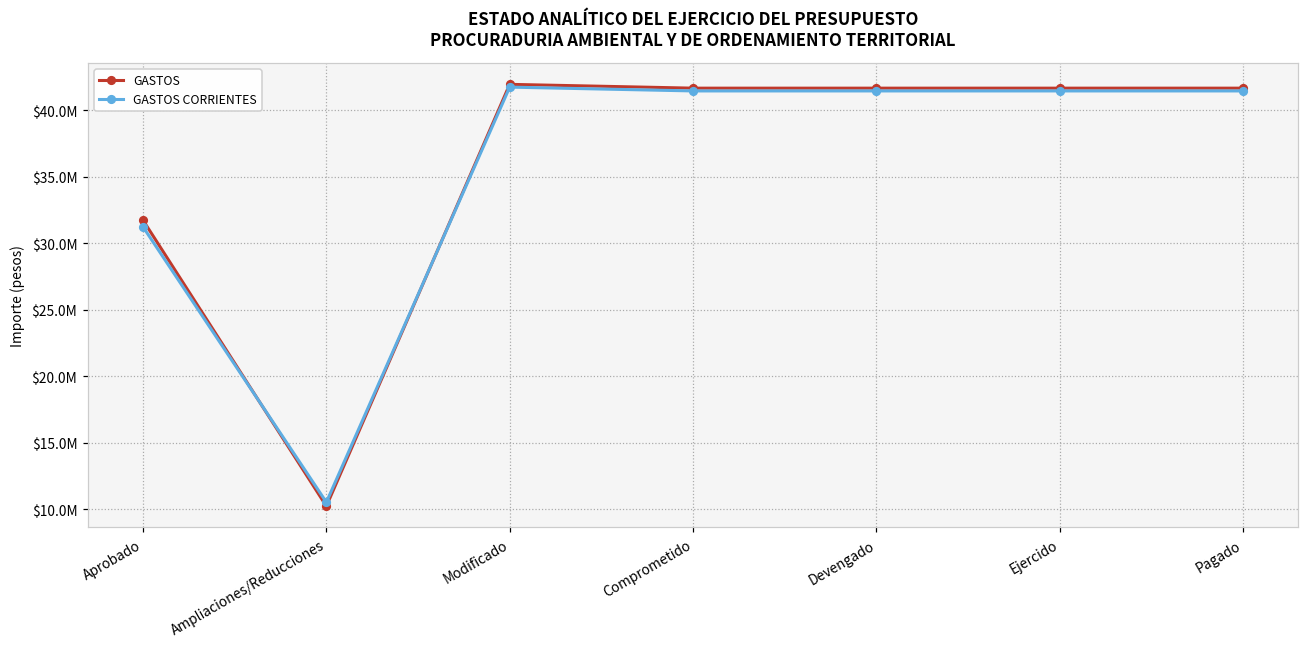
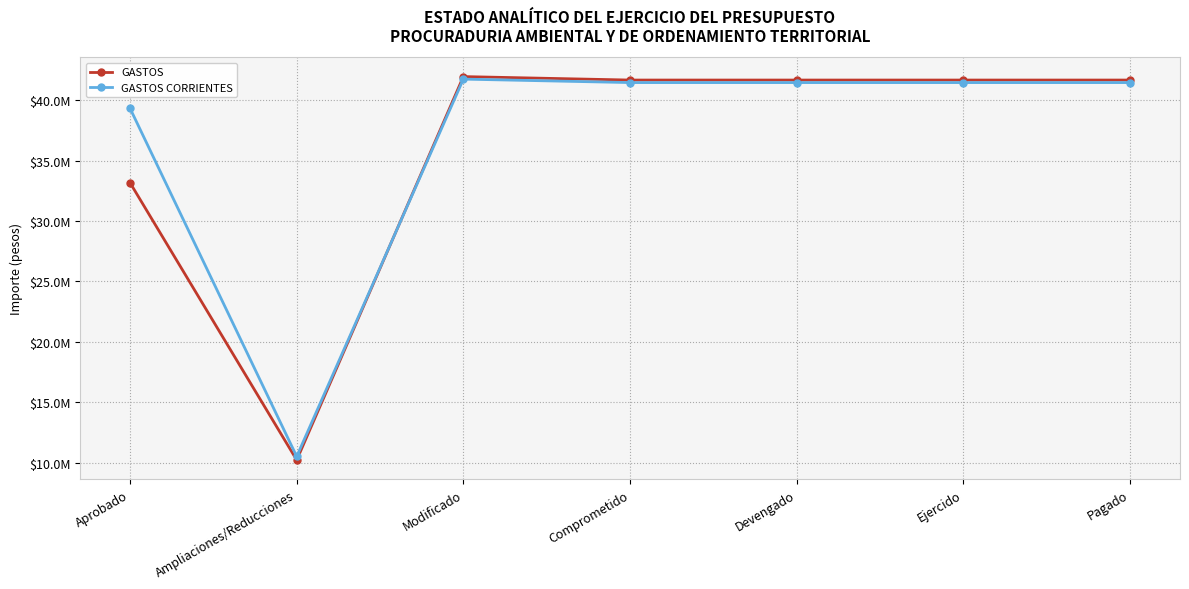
  {
    "GASTOS": {
-     "Aprobado": "$31700000",
+     "Aprobado": "$33200000",
      "Ampliaciones/Reducciones": "$10200000"
    },
    "GASTOS CORRIENTES": {
-     "Aprobado": "$31200000",
+     "Aprobado": "$39300000",
      "Ampliaciones/Reducciones": "$10500000"
    }
  }
